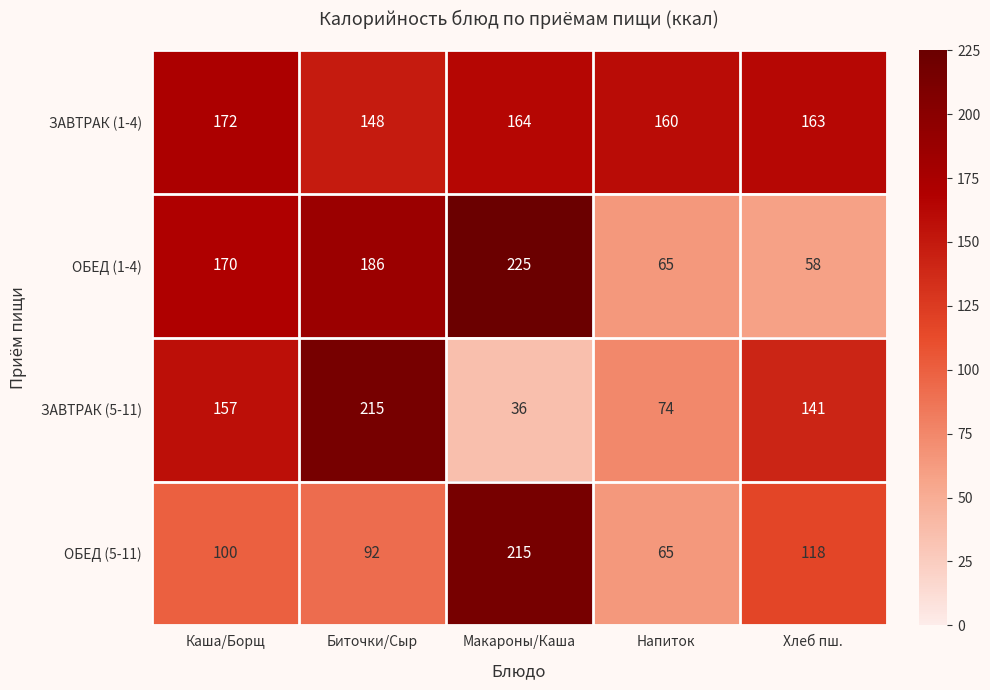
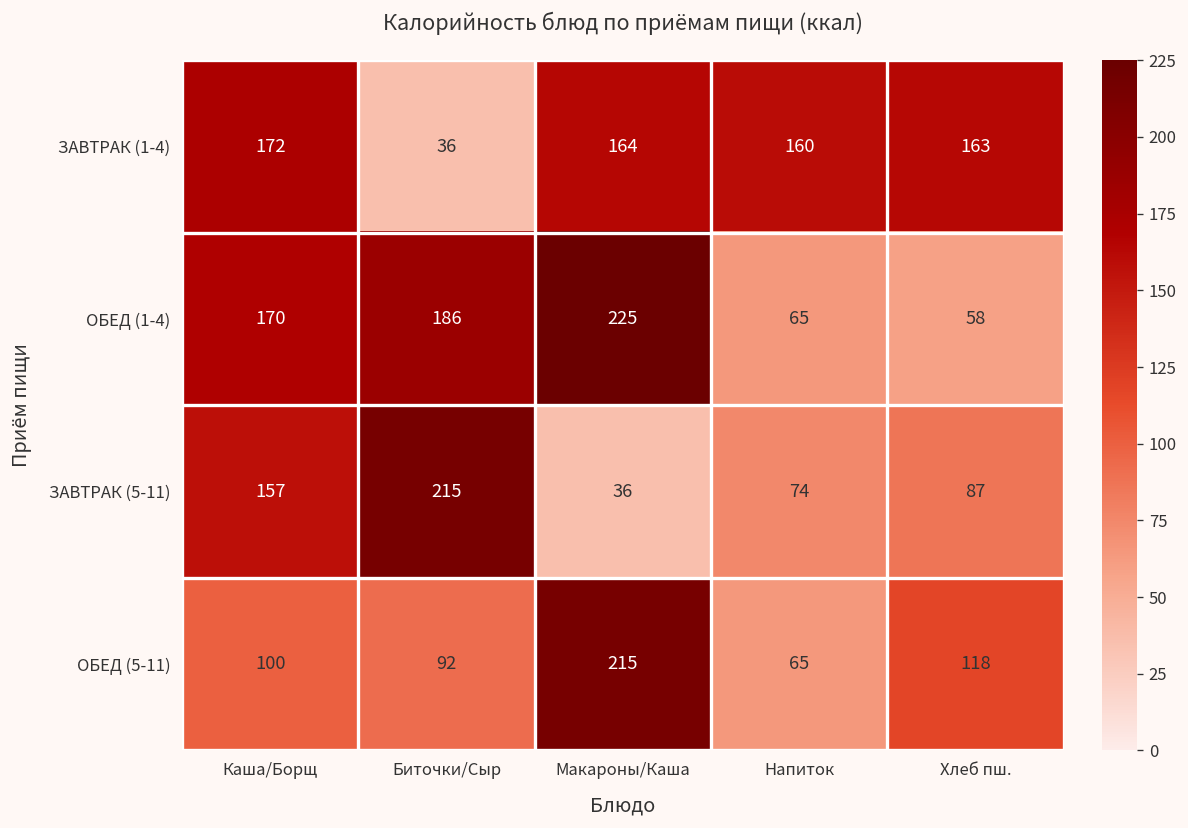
  {
    "ЗАВТРАК (1-4)": {
      "Каша/Борщ": 172,
-     "Биточки/Сыр": 148,
+     "Биточки/Сыр": 36,
      "Макароны/Каша": 164,
      "Напиток": 160,
      "Хлеб пш.": 163
    },
    "ОБЕД (1-4)": {
      "Каша/Борщ": 170,
      "Биточки/Сыр": 186,
      "Макароны/Каша": 225,
      "Напиток": 65,
      "Хлеб пш.": 58
    },
    "ЗАВТРАК (5-11)": {
      "Каша/Борщ": 157,
      "Биточки/Сыр": 215,
      "Макароны/Каша": 36,
      "Напиток": 74,
-     "Хлеб пш.": 141
+     "Хлеб пш.": 87
    },
    "ОБЕД (5-11)": {
      "Каша/Борщ": 100,
      "Биточки/Сыр": 92,
      "Макароны/Каша": 215,
      "Напиток": 65,
      "Хлеб пш.": 118
    }
  }
